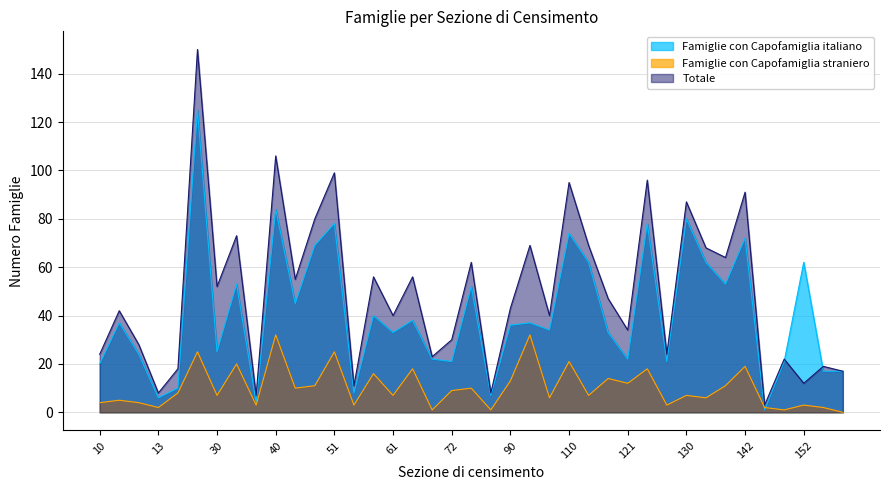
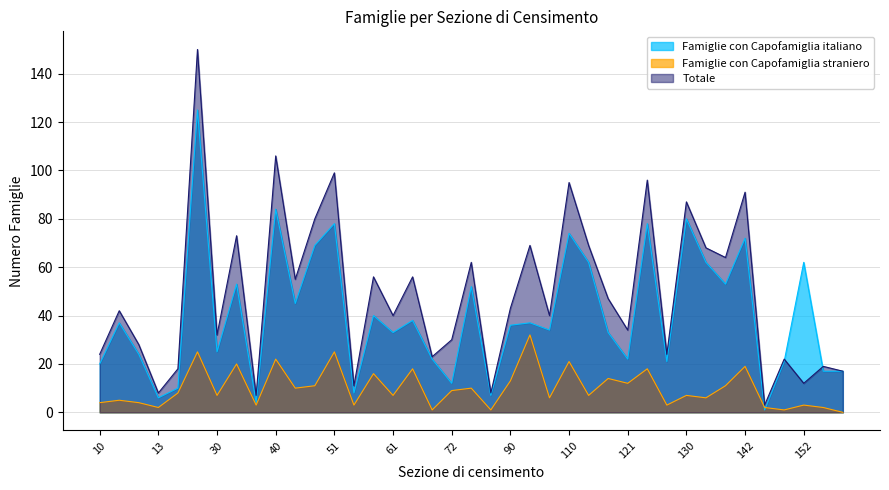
  {
    "Famiglie con Capofamiglia italiano": {
      "30": 25,
      "40": 84,
      "51": 78,
      "61": 33,
-     "72": 21,
+     "72": 12,
      "90": 36,
      "110": 74,
      "121": 22,
      "130": 80,
      "142": 72,
      "152": 62
    },
    "Famiglie con Capofamiglia straniero": {
      "30": 7,
-     "40": 32,
+     "40": 22,
      "51": 25,
      "61": 7,
      "72": 9,
      "90": 13,
      "110": 21,
      "121": 12,
      "130": 7,
      "142": 19,
      "152": 3
    },
    "Totale": {
-     "30": 52,
+     "30": 32,
      "40": 106,
      "51": 99,
      "61": 40,
      "72": 30,
      "90": 43,
      "110": 95,
      "121": 34,
      "130": 87,
      "142": 91,
      "152": 12
    }
  }
